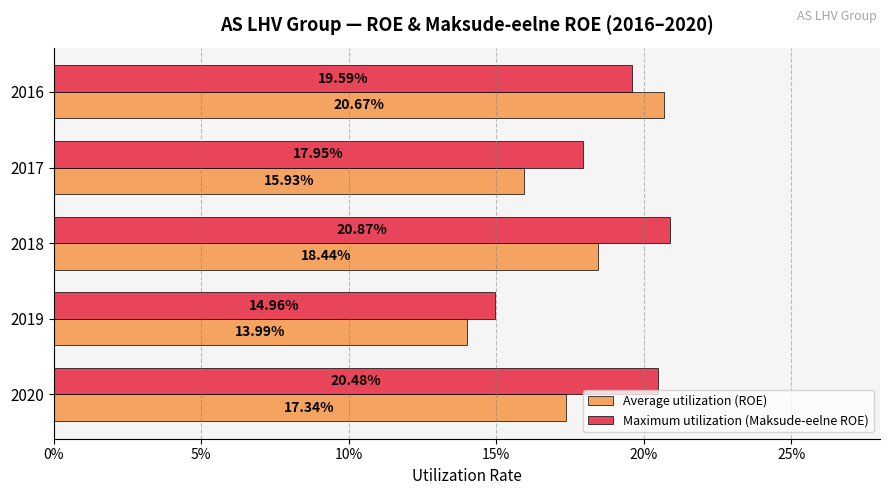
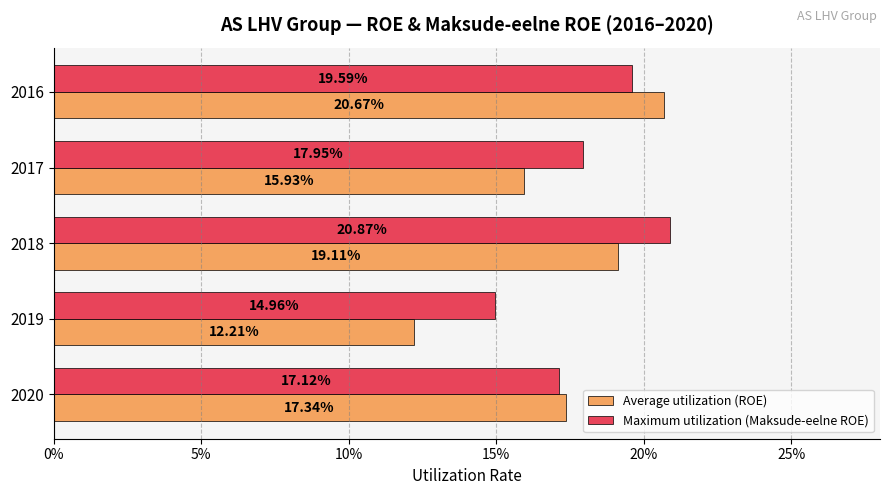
  {
    "Average utilization (ROE)": {
      "2016": "20.67%",
      "2017": "15.93%",
-     "2018": "18.44%",
-     "2019": "13.99%",
+     "2018": "19.11%",
+     "2019": "12.21%",
      "2020": "17.34%"
    },
    "Maximum utilization (Maksude-eelne ROE)": {
      "2016": "19.59%",
      "2017": "17.95%",
      "2018": "20.87%",
      "2019": "14.96%",
-     "2020": "20.48%"
+     "2020": "17.12%"
    }
  }
